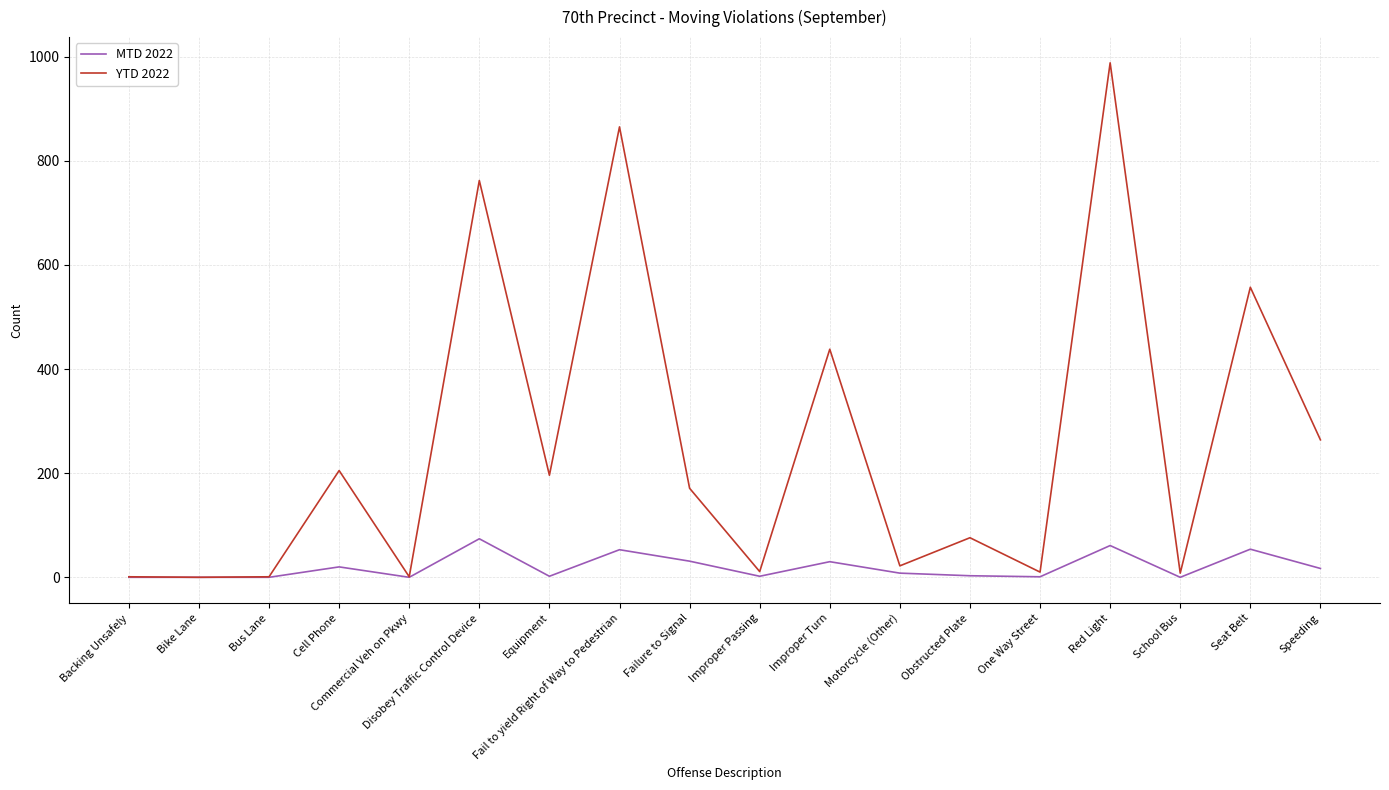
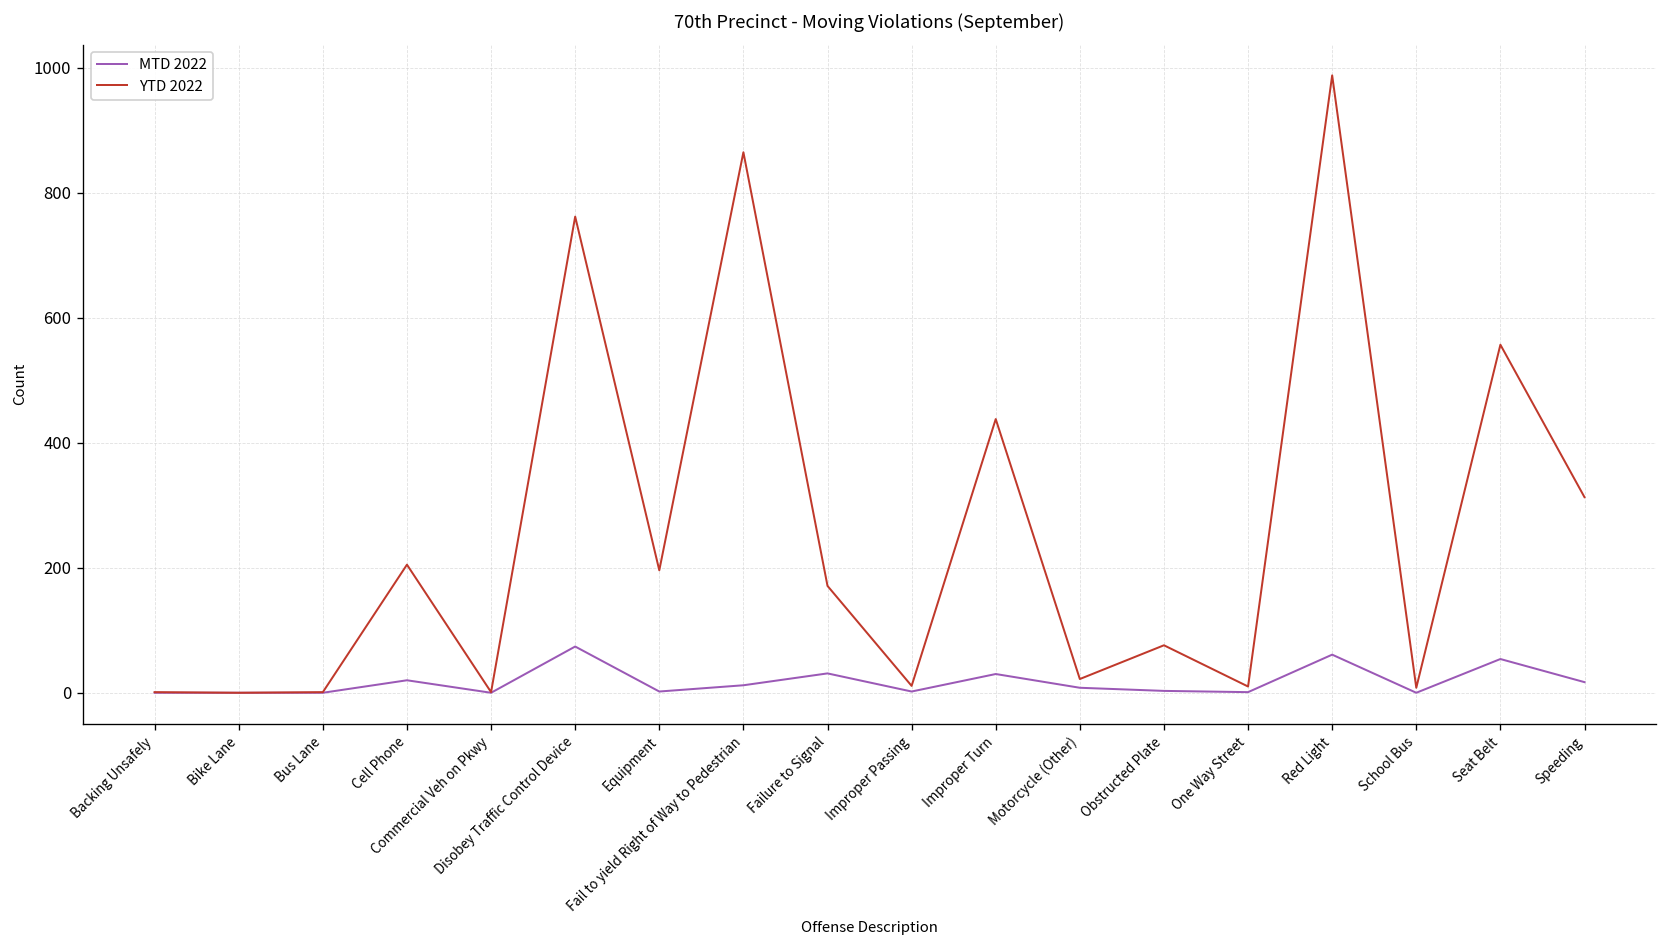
  {
    "MTD 2022": {
      "Cell Phone": 20,
      "Disobey Traffic Control Device": 70,
      "Equipment": 0,
-     "Fail to yield Right of Way to Pedestrian": 50,
+     "Fail to yield Right of Way to Pedestrian": 10,
      "Failure to Signal": 30,
      "Improper Passing": 0,
      "Improper Turn": 30,
      "Motorcycle (Other)": 10,
      "Obstructed Plate": 0,
      "One Way Street": 0,
      "Red Light": 60,
      "School Bus": 0,
      "Seat Belt": 50,
      "Speeding": 20
    },
    "YTD 2022": {
      "Cell Phone": 210,
      "Disobey Traffic Control Device": 760,
      "Equipment": 200,
      "Fail to yield Right of Way to Pedestrian": 870,
      "Failure to Signal": 170,
      "Improper Passing": 10,
      "Improper Turn": 440,
      "Motorcycle (Other)": 20,
      "Obstructed Plate": 80,
      "One Way Street": 10,
      "Red Light": 990,
      "School Bus": 10,
      "Seat Belt": 560,
-     "Speeding": 260
+     "Speeding": 310
    }
  }
